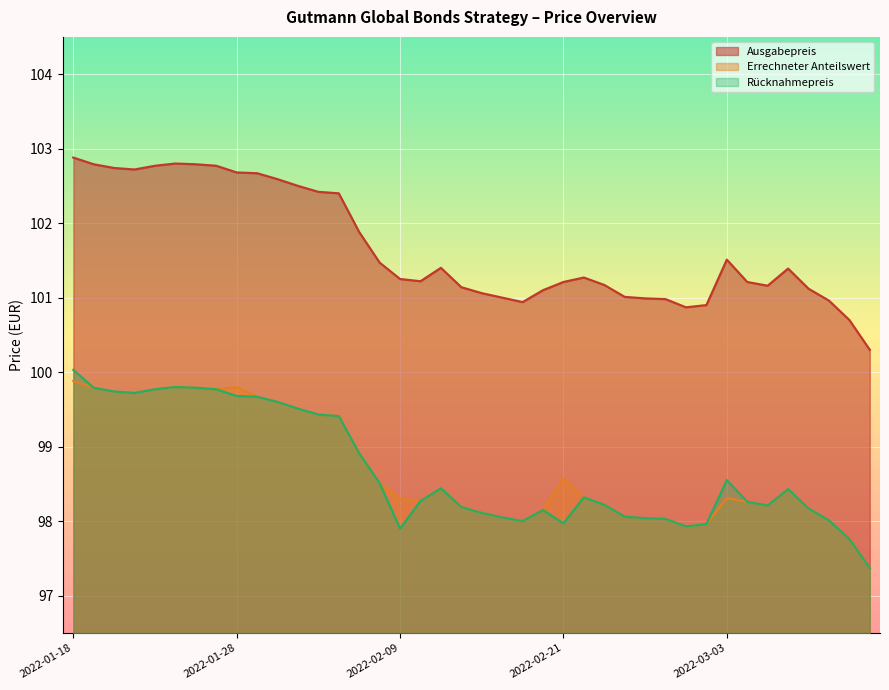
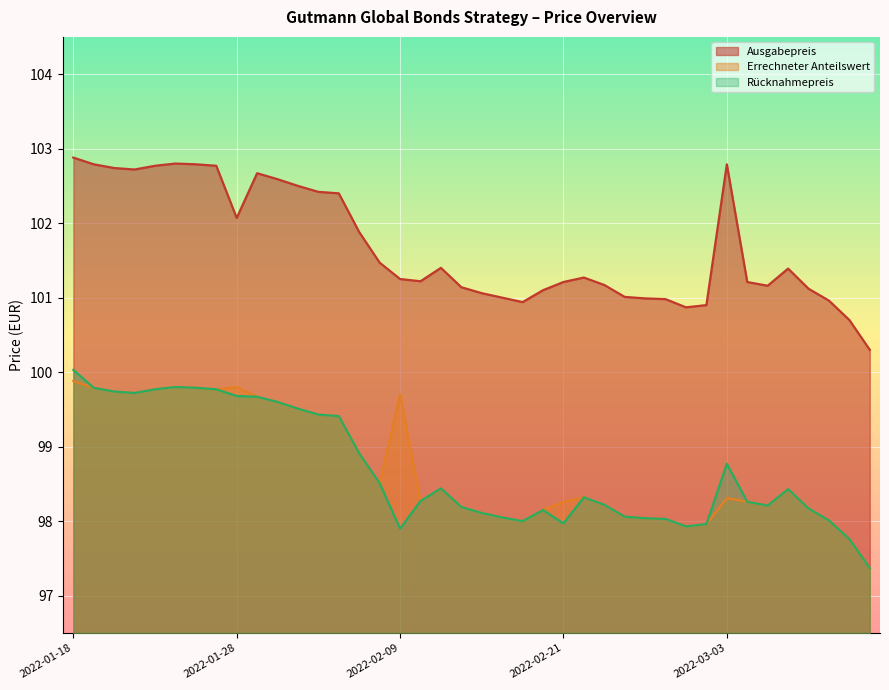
  {
    "Ausgabepreis": {
      "2022-01-18": 102.9,
-     "2022-01-28": 102.7,
+     "2022-01-28": 102.1,
      "2022-02-09": 101.3,
      "2022-02-21": 101.2,
-     "2022-03-03": 101.5
+     "2022-03-03": 102.8
    },
    "Errechneter Anteilswert": {
      "2022-01-18": 99.9,
      "2022-01-28": 99.8,
-     "2022-02-09": 98.3,
-     "2022-02-21": 98.6,
+     "2022-02-09": 99.7,
+     "2022-02-21": 98.3,
      "2022-03-03": 98.3
    },
    "Rücknahmepreis": {
      "2022-01-18": 100.0,
      "2022-01-28": 99.7,
      "2022-02-09": 97.9,
      "2022-02-21": 98.0,
-     "2022-03-03": 98.6
+     "2022-03-03": 98.8
    }
  }
